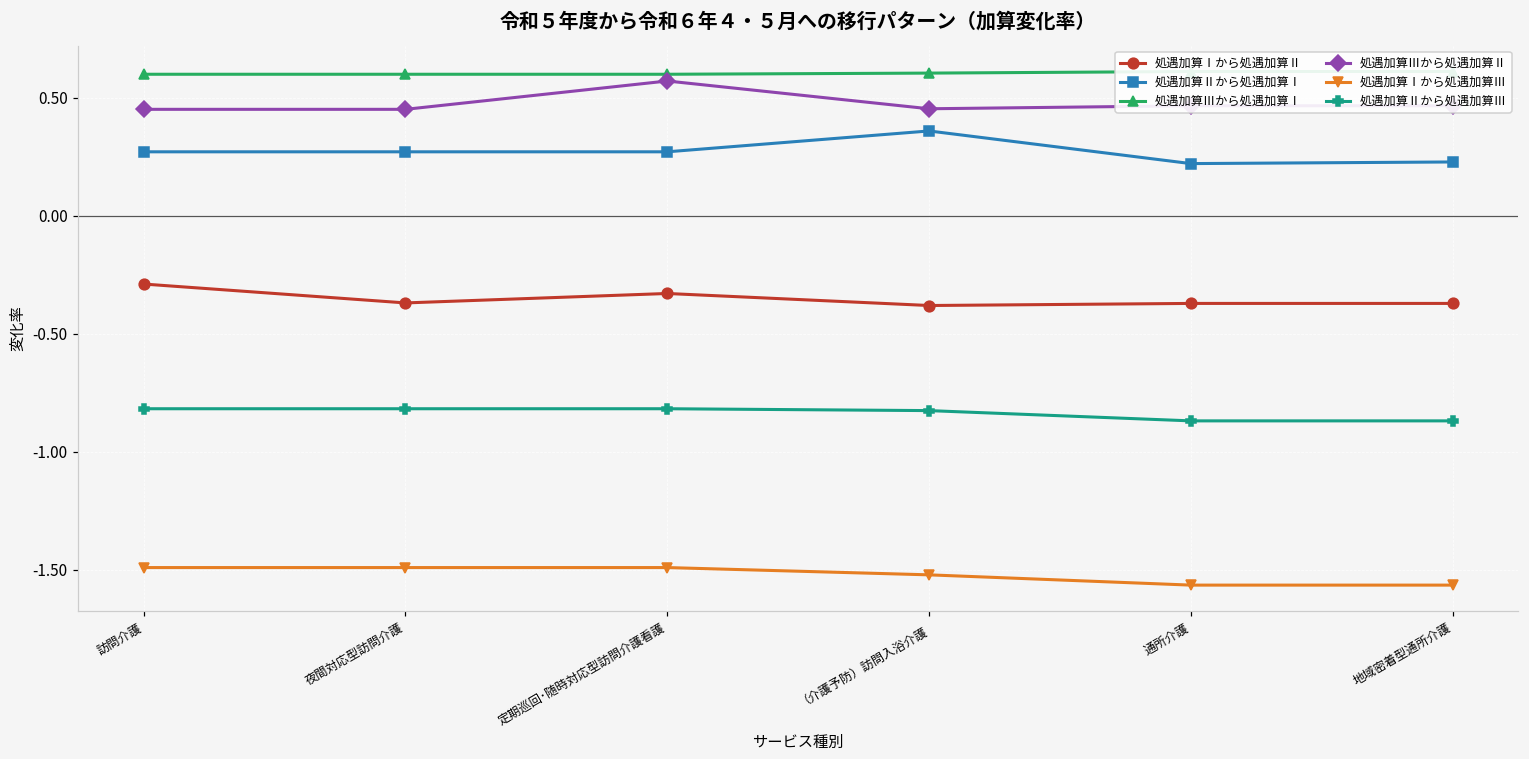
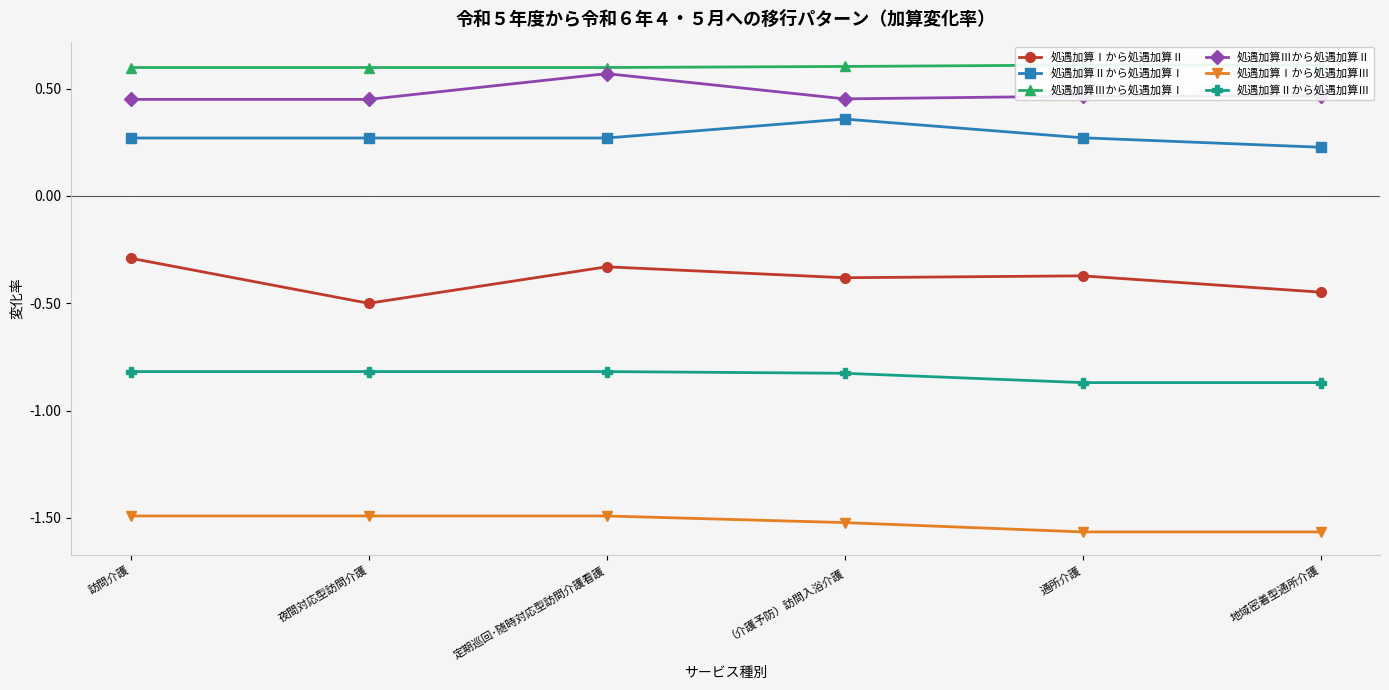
  {
    "処遇加算Ⅰから処遇加算Ⅱ": {
      "訪問介護": -0.29,
-     "夜間対応型訪問介護": -0.37,
+     "夜間対応型訪問介護": -0.50,
      "定期巡回･随時対応型訪問介護看護": -0.33,
      "（介護予防）訪問入浴介護": -0.38,
      "通所介護": -0.37,
-     "地域密着型通所介護": -0.37
+     "地域密着型通所介護": -0.45
    },
    "処遇加算Ⅱから処遇加算Ⅰ": {
      "訪問介護": 0.27,
      "夜間対応型訪問介護": 0.27,
      "定期巡回･随時対応型訪問介護看護": 0.27,
      "（介護予防）訪問入浴介護": 0.36,
-     "通所介護": 0.22,
+     "通所介護": 0.27,
      "地域密着型通所介護": 0.23
    },
    "処遇加算Ⅲから処遇加算Ⅱ": {
      "訪問介護": 0.45,
      "夜間対応型訪問介護": 0.45,
      "定期巡回･随時対応型訪問介護看護": 0.57,
      "（介護予防）訪問入浴介護": 0.45
    },
    "処遇加算Ⅰから処遇加算Ⅲ": {
      "訪問介護": -1.49,
      "夜間対応型訪問介護": -1.49,
      "定期巡回･随時対応型訪問介護看護": -1.49,
      "（介護予防）訪問入浴介護": -1.52,
      "通所介護": -1.57,
      "地域密着型通所介護": -1.57
    }
  }
